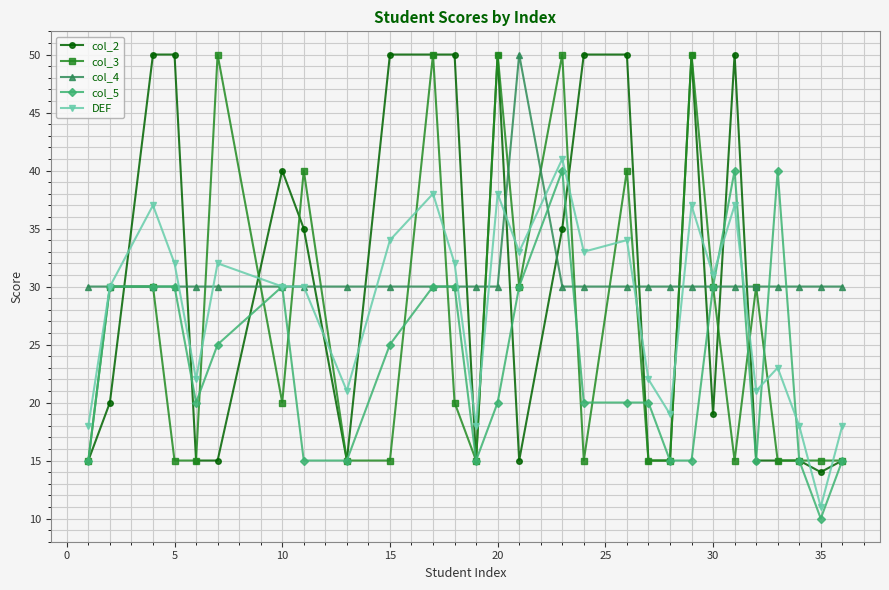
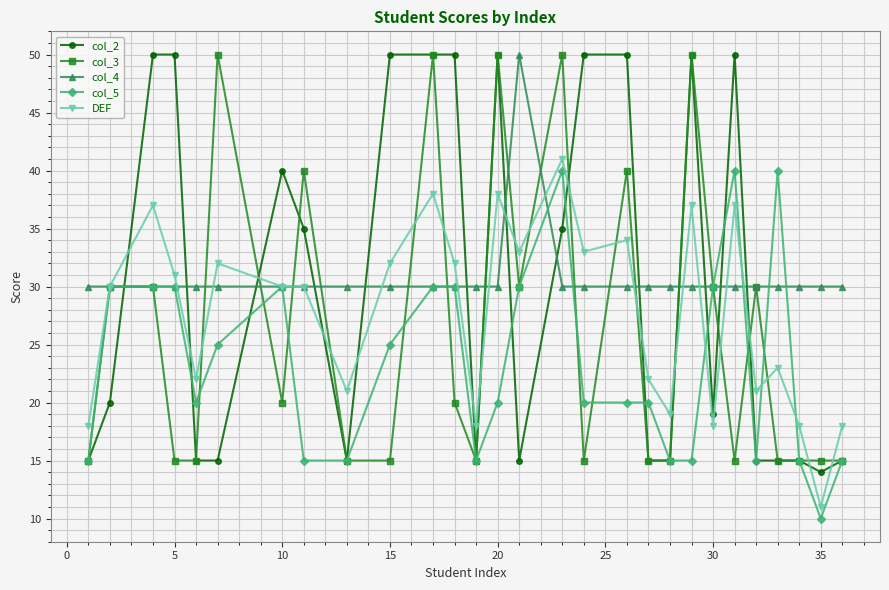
  {
    "col_2": {
      "5": 50,
      "10": 40,
      "15": 50,
      "30": 19,
      "35": 14
    },
    "DEF": {
-     "5": 32,
-     "15": 34,
+     "5": 31,
+     "15": 32,
      "20": 38,
-     "30": 31,
+     "30": 18,
      "35": 11
    }
  }
